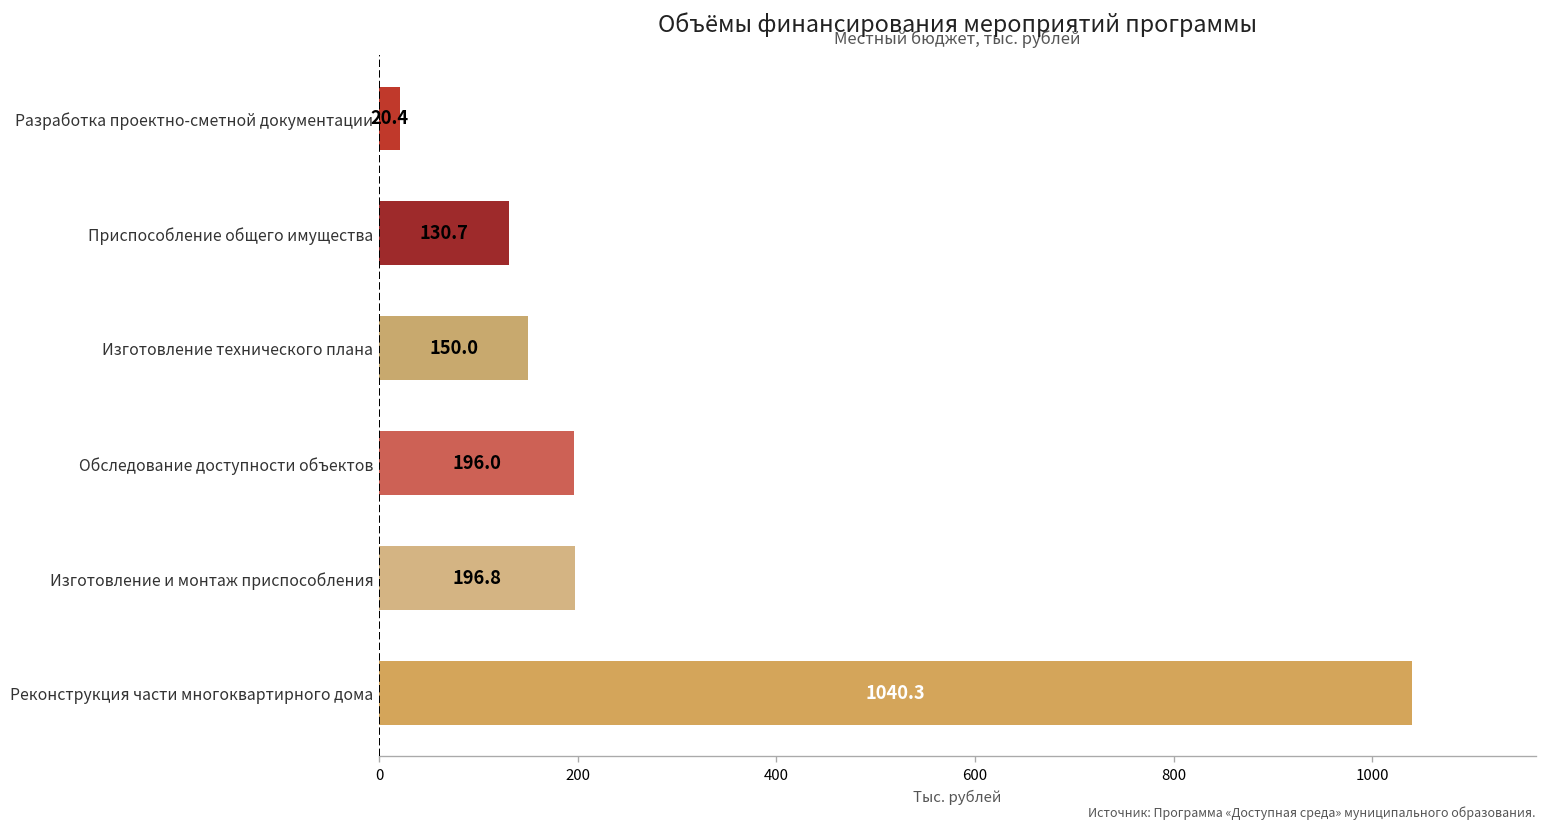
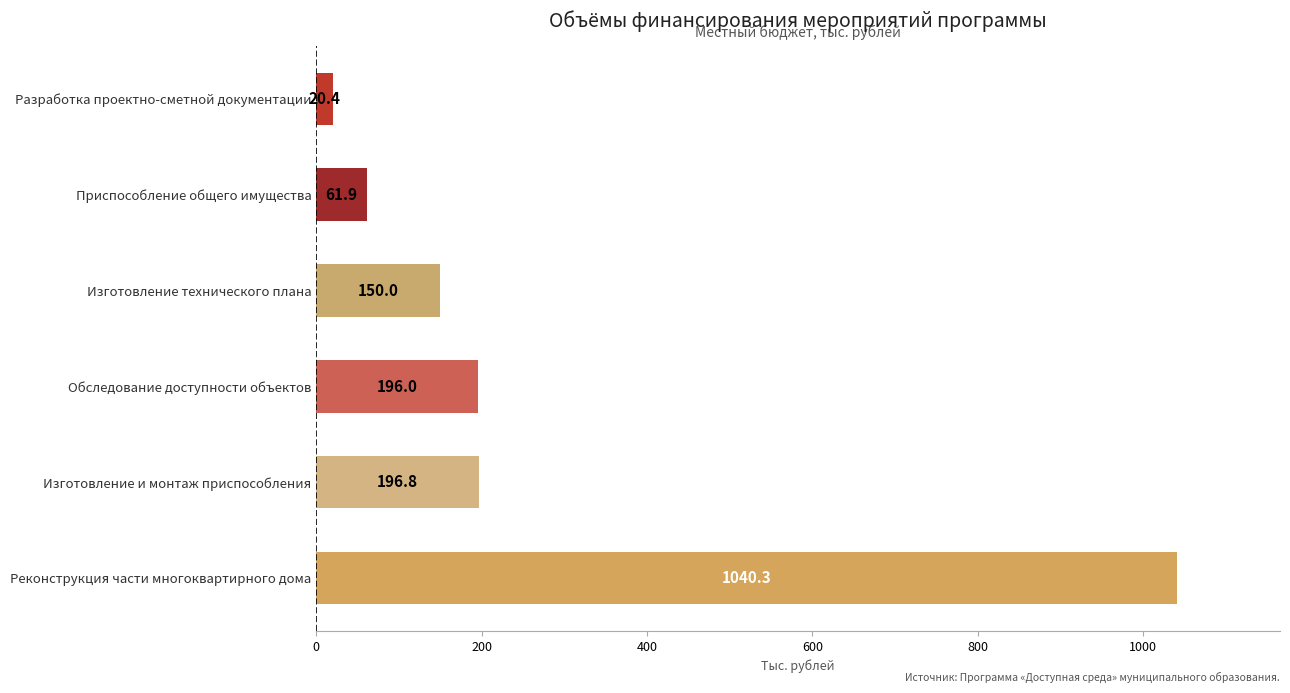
  {
    "Разработка проектно-сметной документации": 20.4,
-   "Приспособление общего имущества": 130.7,
+   "Приспособление общего имущества": 61.9,
    "Изготовление технического плана": 150.0,
    "Обследование доступности объектов": 196.0,
    "Изготовление и монтаж приспособления": 196.8,
    "Реконструкция части многоквартирного дома": 1040.3
  }
